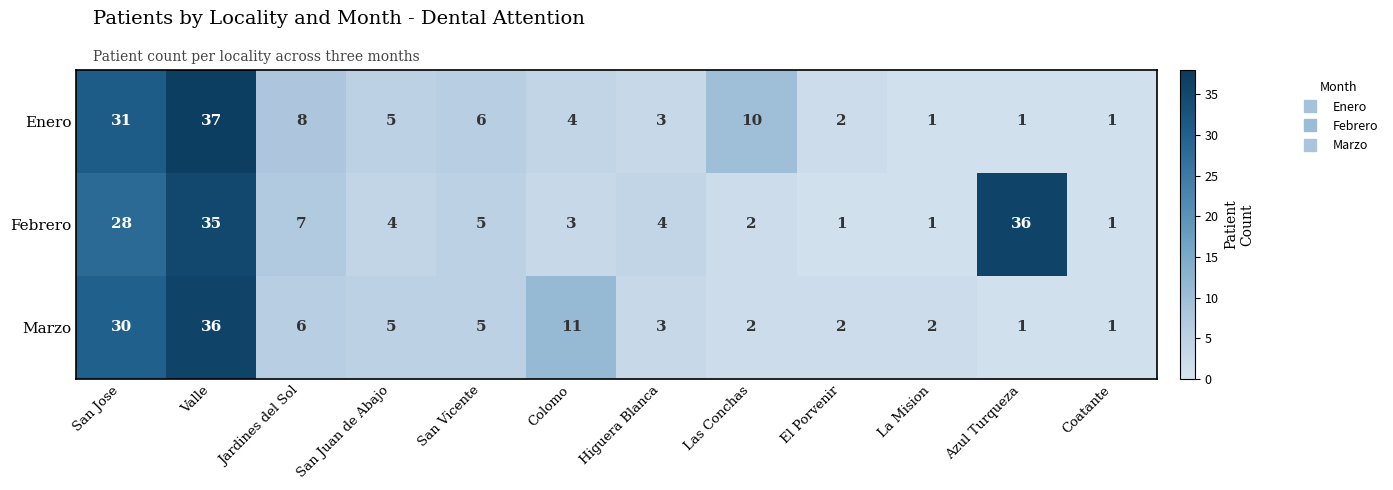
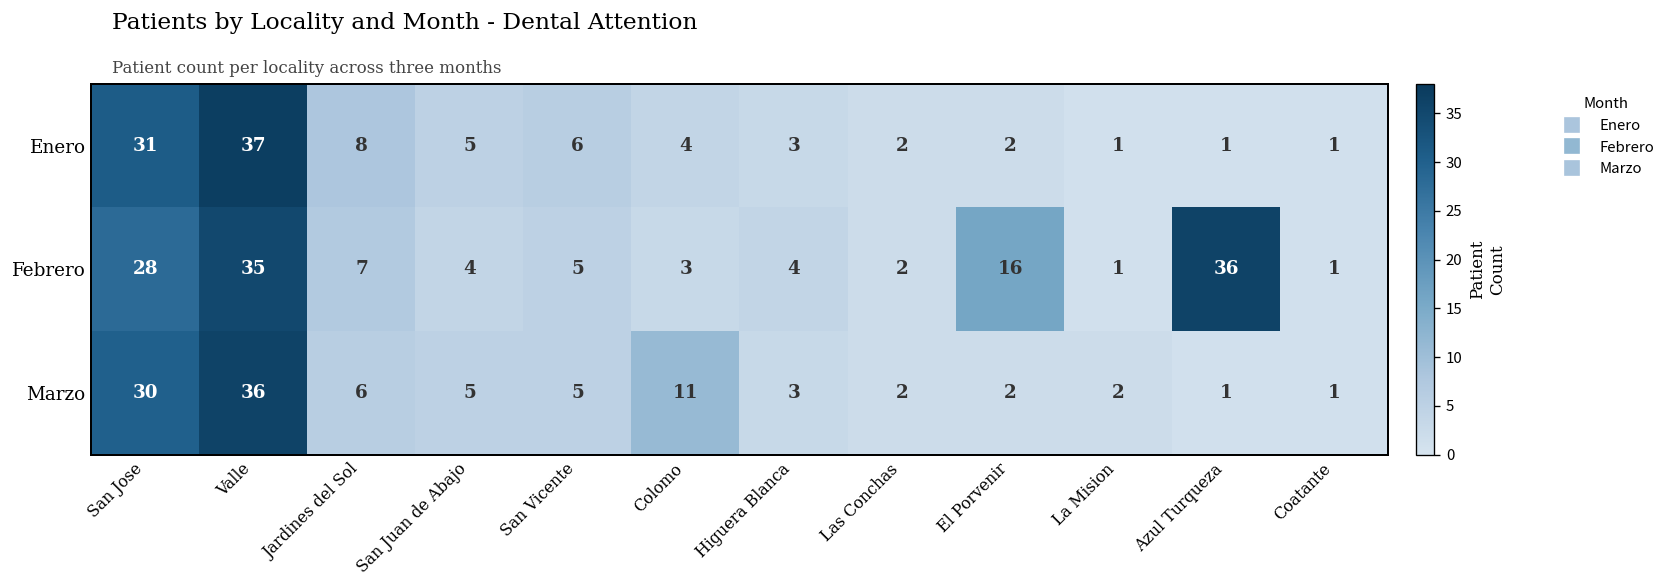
  {
    "Enero": {
      "San Jose": 31,
      "Valle": 37,
      "Jardines del Sol": 8,
      "San Juan de Abajo": 5,
      "San Vicente": 6,
      "Colomo": 4,
      "Higuera Blanca": 3,
-     "Las Conchas": 10,
+     "Las Conchas": 2,
      "El Porvenir": 2,
      "La Mision": 1,
      "Azul Turqueza": 1,
      "Coatante": 1
    },
    "Febrero": {
      "San Jose": 28,
      "Valle": 35,
      "Jardines del Sol": 7,
      "San Juan de Abajo": 4,
      "San Vicente": 5,
      "Colomo": 3,
      "Higuera Blanca": 4,
      "Las Conchas": 2,
-     "El Porvenir": 1,
+     "El Porvenir": 16,
      "La Mision": 1,
      "Azul Turqueza": 36,
      "Coatante": 1
    },
    "Marzo": {
      "San Jose": 30,
      "Valle": 36,
      "Jardines del Sol": 6,
      "San Juan de Abajo": 5,
      "San Vicente": 5,
      "Colomo": 11,
      "Higuera Blanca": 3,
      "Las Conchas": 2,
      "El Porvenir": 2,
      "La Mision": 2,
      "Azul Turqueza": 1,
      "Coatante": 1
    }
  }
